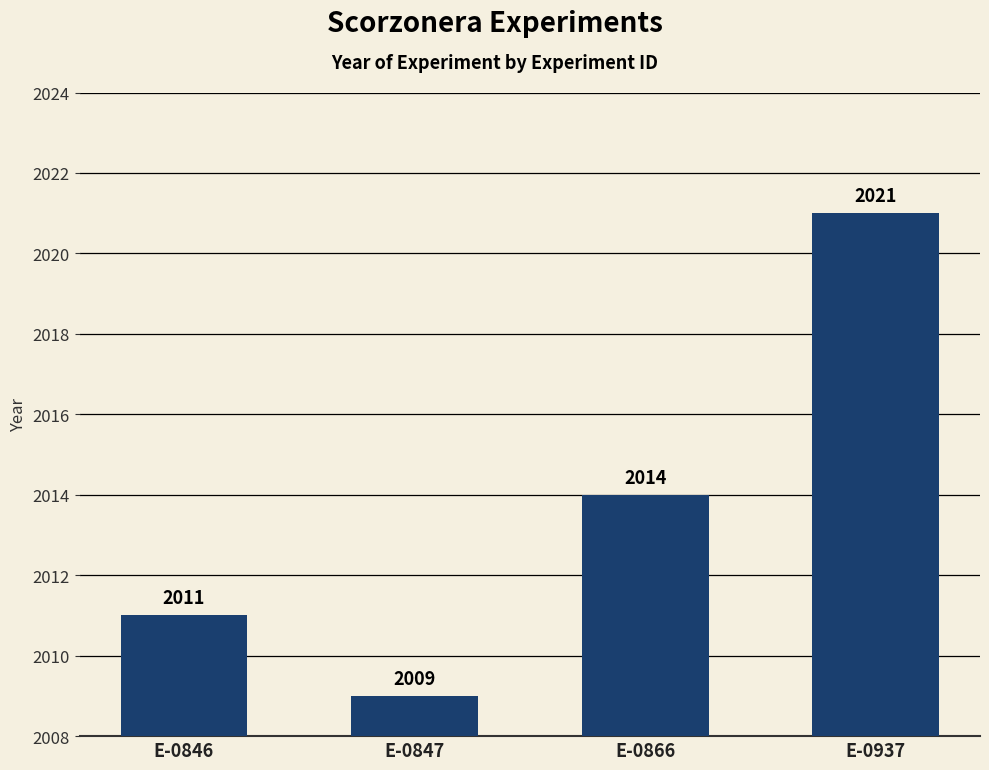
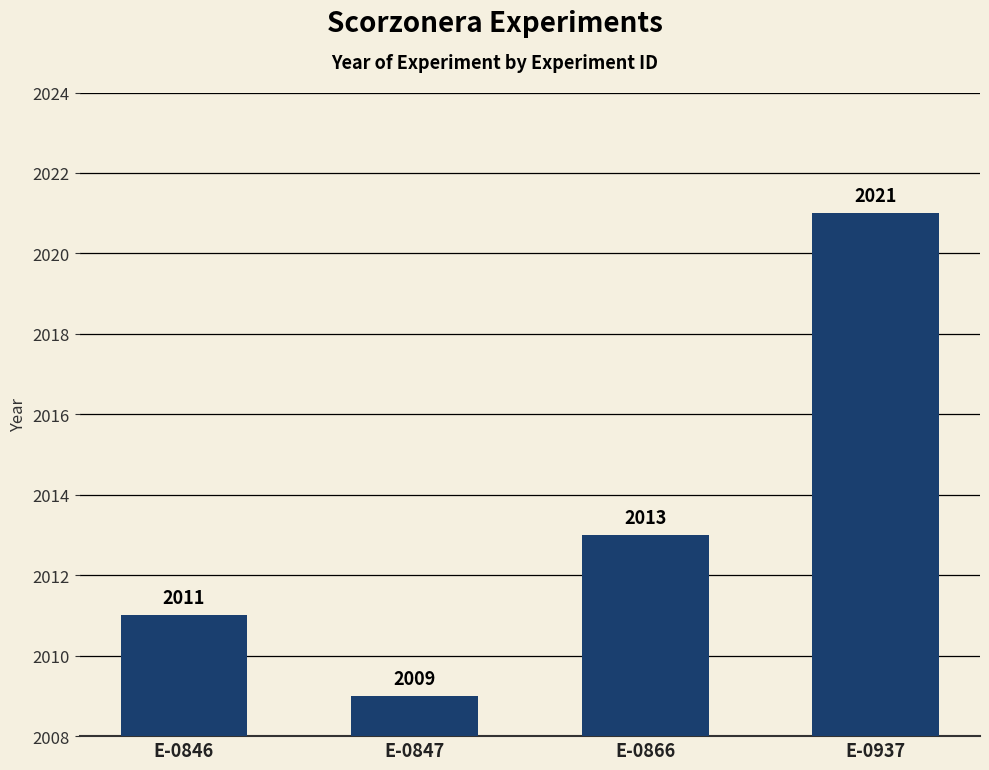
  {
    "E-0846": 2011,
    "E-0847": 2009,
-   "E-0866": 2014,
+   "E-0866": 2013,
    "E-0937": 2021
  }
